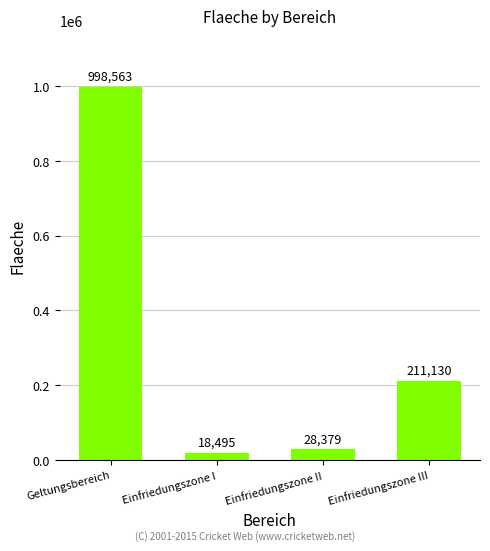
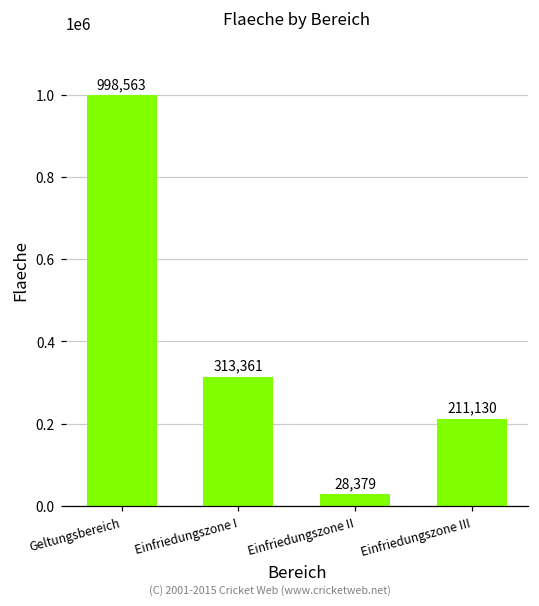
  {
    "Geltungsbereich": "998,563",
-   "Einfriedungszone I": "18,495",
+   "Einfriedungszone I": "313,361",
    "Einfriedungszone II": "28,379",
    "Einfriedungszone III": "211,130"
  }
